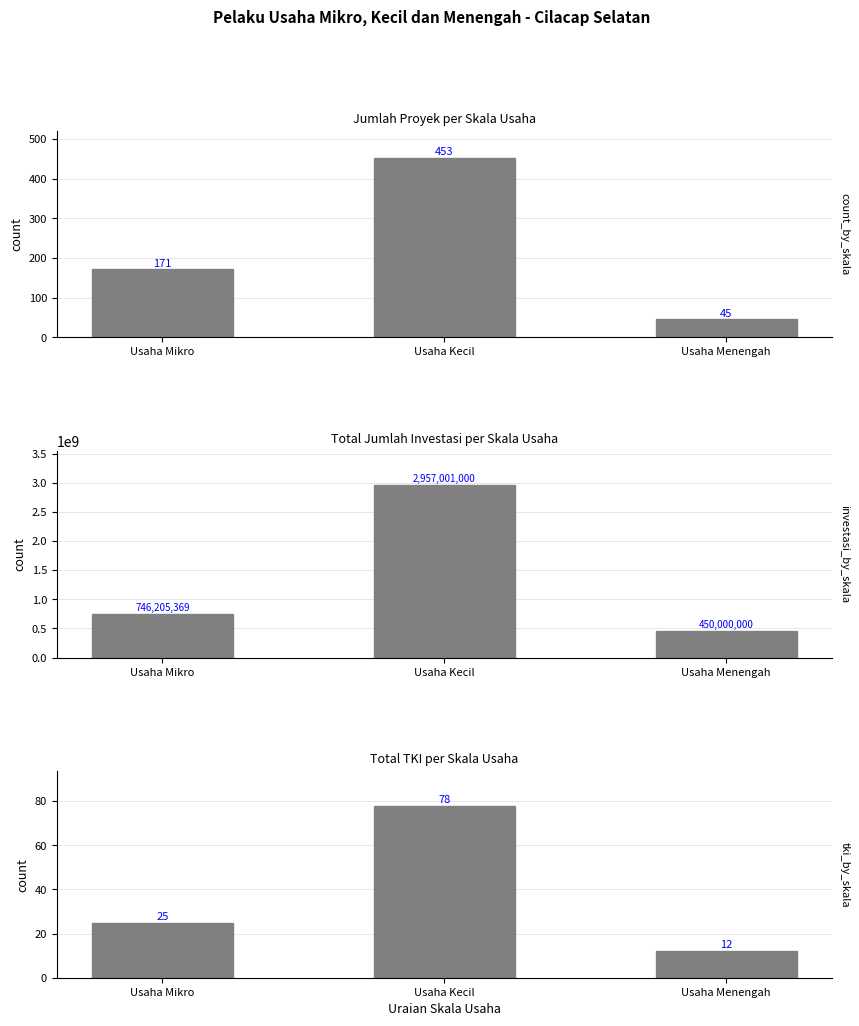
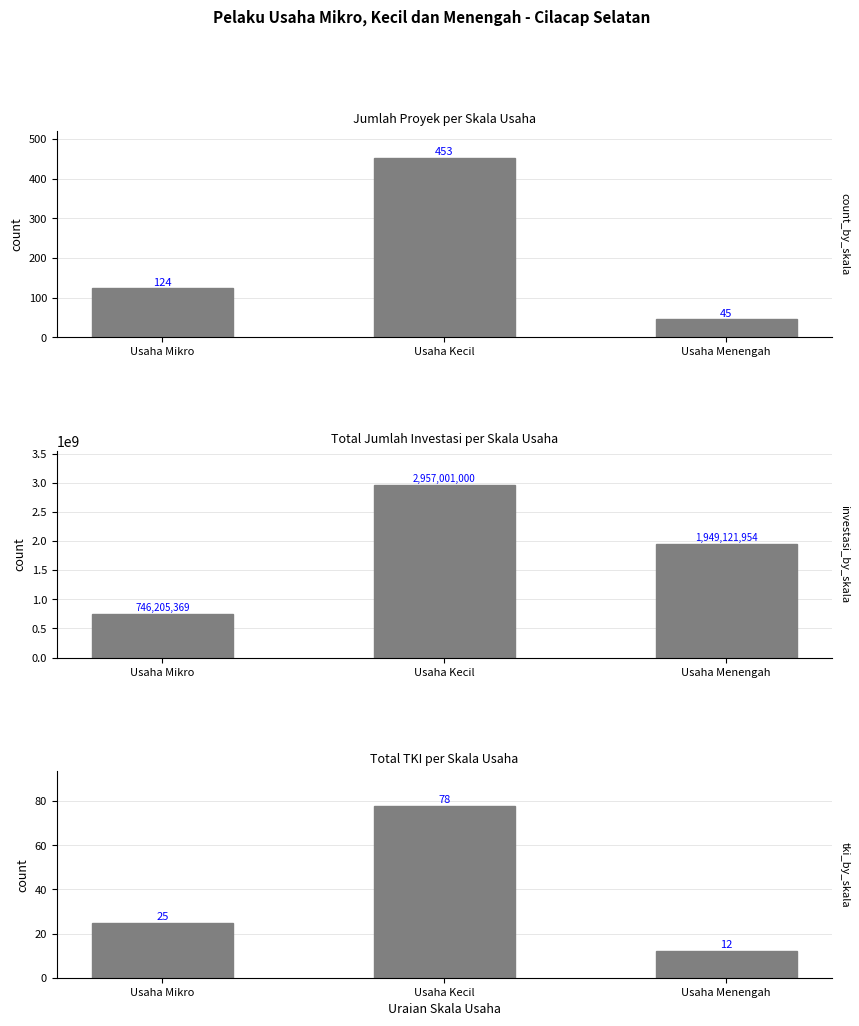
  {
    "Jumlah Proyek per Skala Usaha": {
-     "Usaha Mikro": "171",
+     "Usaha Mikro": "124",
      "Usaha Kecil": "453",
      "Usaha Menengah": "45"
    },
    "Total Jumlah Investasi per Skala Usaha": {
      "Usaha Mikro": "746,205,369",
      "Usaha Kecil": "2,957,001,000",
-     "Usaha Menengah": "450,000,000"
+     "Usaha Menengah": "1,949,121,954"
    },
    "Total TKI per Skala Usaha": {
      "Usaha Mikro": "25",
      "Usaha Kecil": "78",
      "Usaha Menengah": "12"
    }
  }
